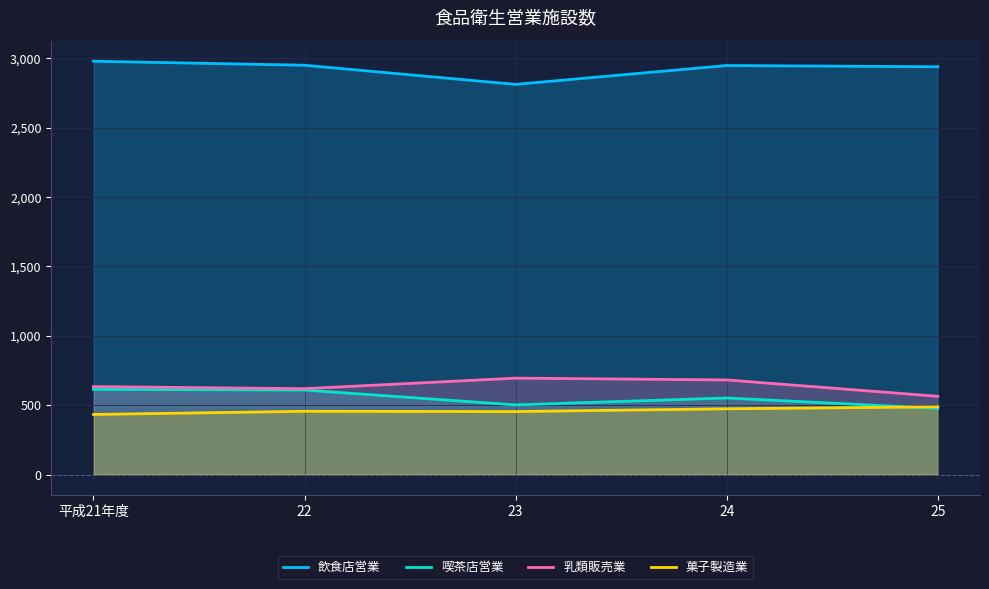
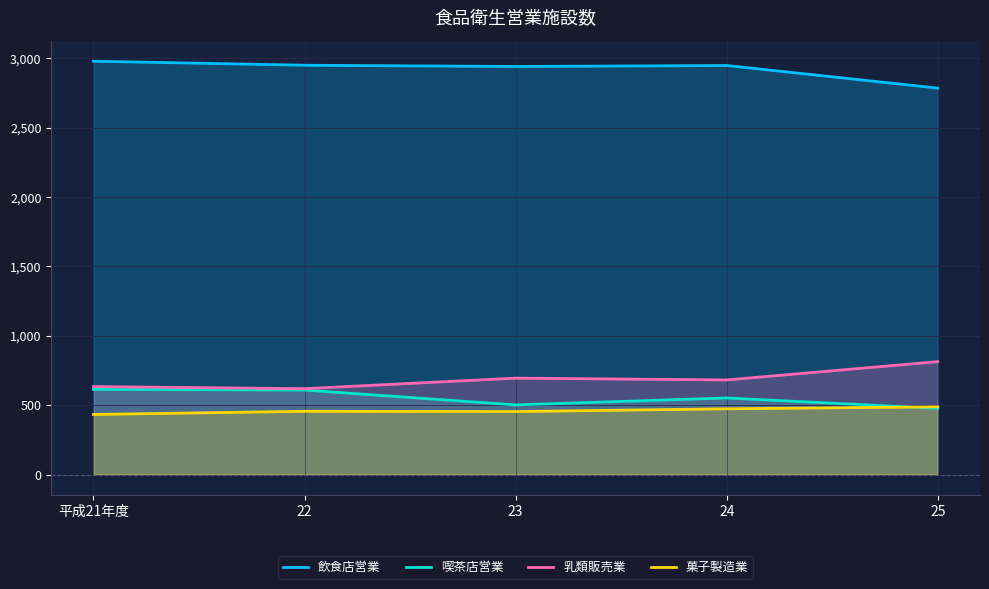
  {
    "飲食店営業": {
      "平成21年度": "2,980",
      "22": "2,950",
-     "23": "2,810",
+     "23": "2,940",
      "24": "2,950",
-     "25": "2,940"
+     "25": "2,790"
    },
    "喫茶店営業": {
      "平成21年度": "610",
      "23": "500",
      "24": "550"
    },
    "乳類販売業": {
      "平成21年度": "630",
      "23": "700",
      "24": "680",
-     "25": "560"
+     "25": "810"
    },
    "菓子製造業": {
      "平成21年度": "430",
      "22": "460",
      "23": "450",
      "24": "470"
    }
  }
